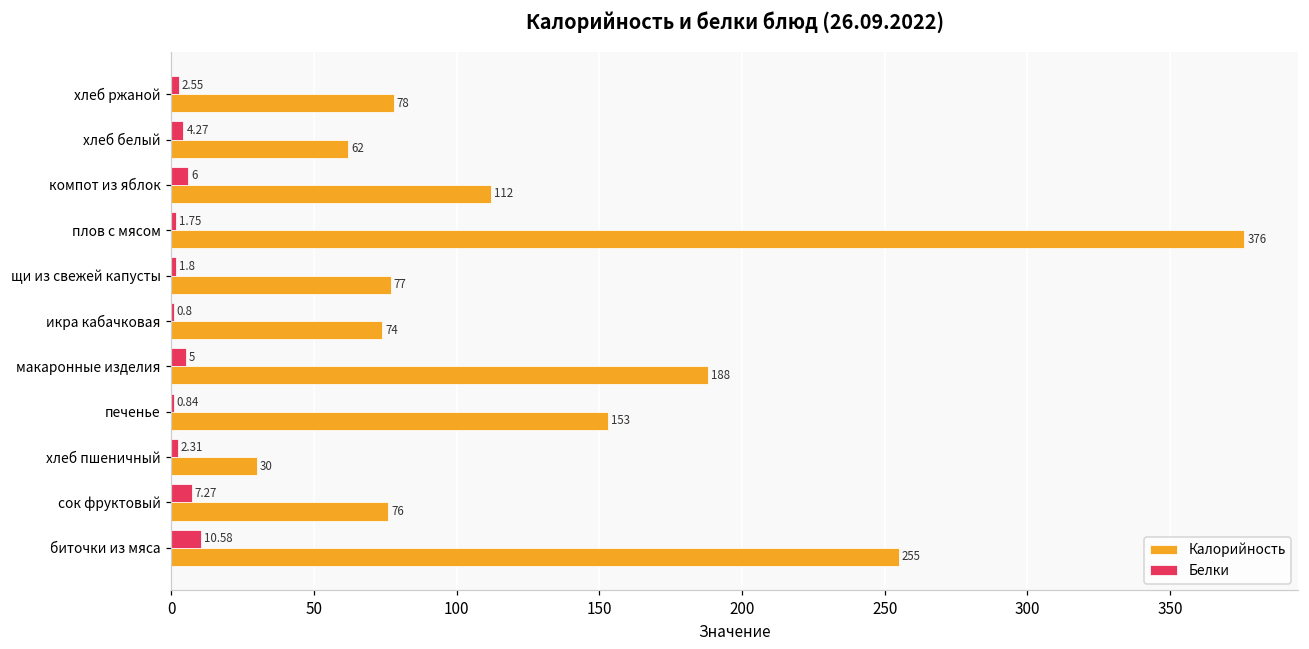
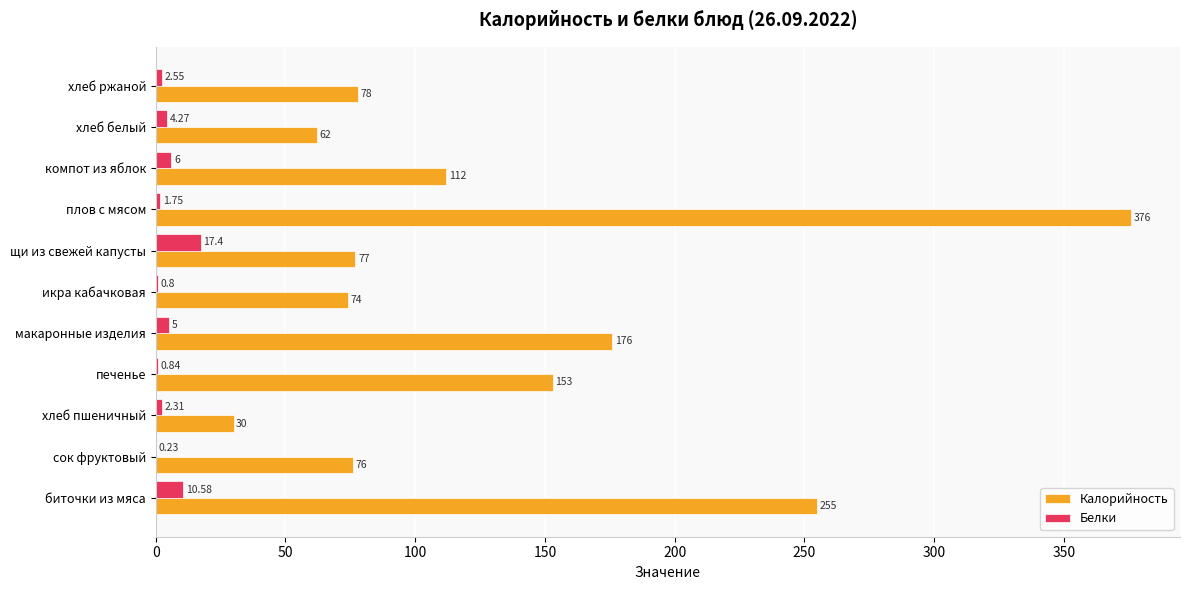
  {
    "Калорийность": {
      "хлеб ржаной": 78,
      "хлеб белый": 62,
      "компот из яблок": 112,
      "плов с мясом": 376,
      "щи из свежей капусты": 77,
      "икра кабачковая": 74,
-     "макаронные изделия": 188,
+     "макаронные изделия": 176,
      "печенье": 153,
      "хлеб пшеничный": 30,
      "сок фруктовый": 76,
      "биточки из мяса": 255
    },
    "Белки": {
      "хлеб ржаной": 2.55,
      "хлеб белый": 4.27,
      "компот из яблок": 6,
      "плов с мясом": 1.75,
-     "щи из свежей капусты": 1.8,
+     "щи из свежей капусты": 17.4,
      "икра кабачковая": 0.8,
      "макаронные изделия": 5,
      "печенье": 0.84,
      "хлеб пшеничный": 2.31,
-     "сок фруктовый": 7.27,
+     "сок фруктовый": 0.23,
      "биточки из мяса": 10.58
    }
  }
